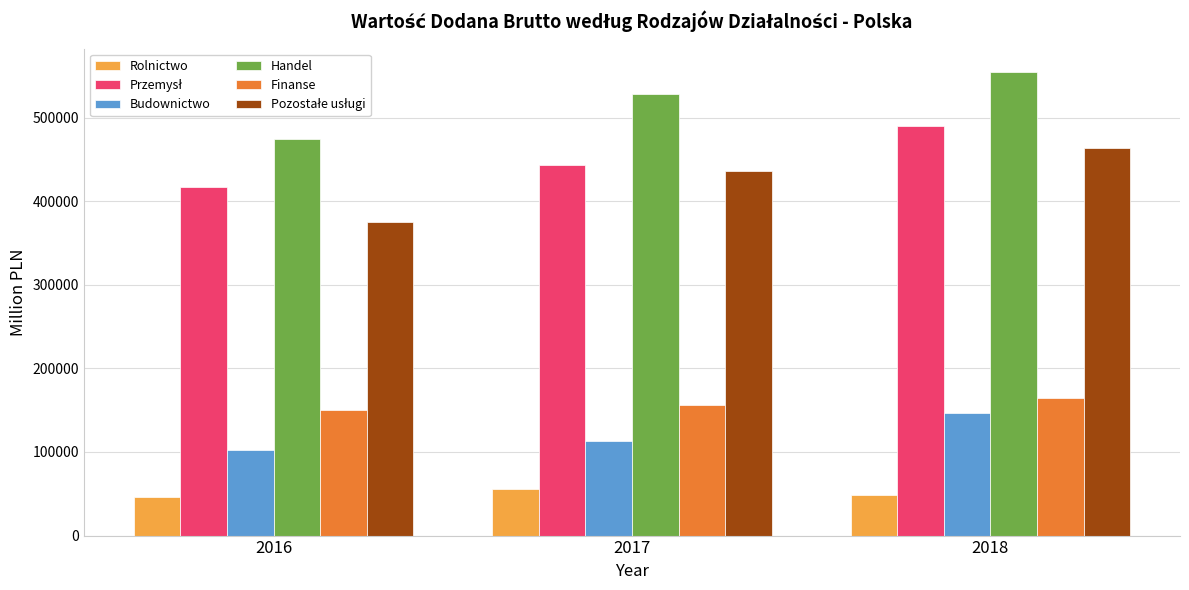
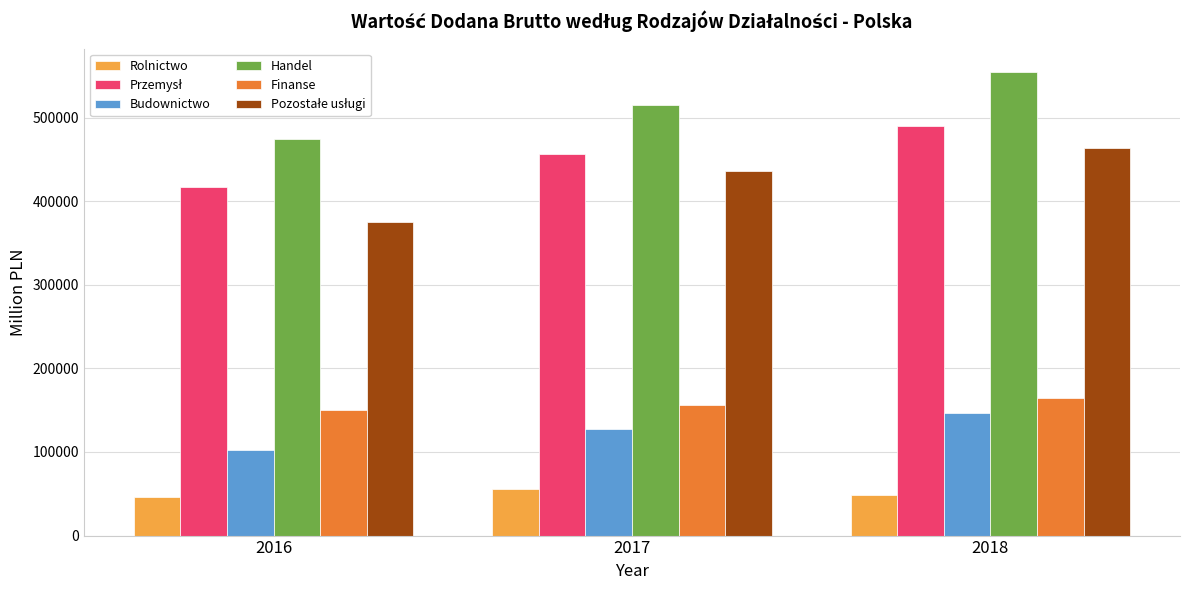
  {
    "Przemysł": {
      "2016": 420000,
-     "2017": 440000,
+     "2017": 460000,
      "2018": 490000
    },
    "Budownictwo": {
      "2016": 100000,
-     "2017": 110000,
+     "2017": 130000,
      "2018": 150000
    },
    "Handel": {
      "2016": 470000,
-     "2017": 530000,
+     "2017": 510000,
      "2018": 550000
    },
    "Pozostałe usługi": {
      "2016": 380000,
      "2017": 440000,
      "2018": 460000
    }
  }
